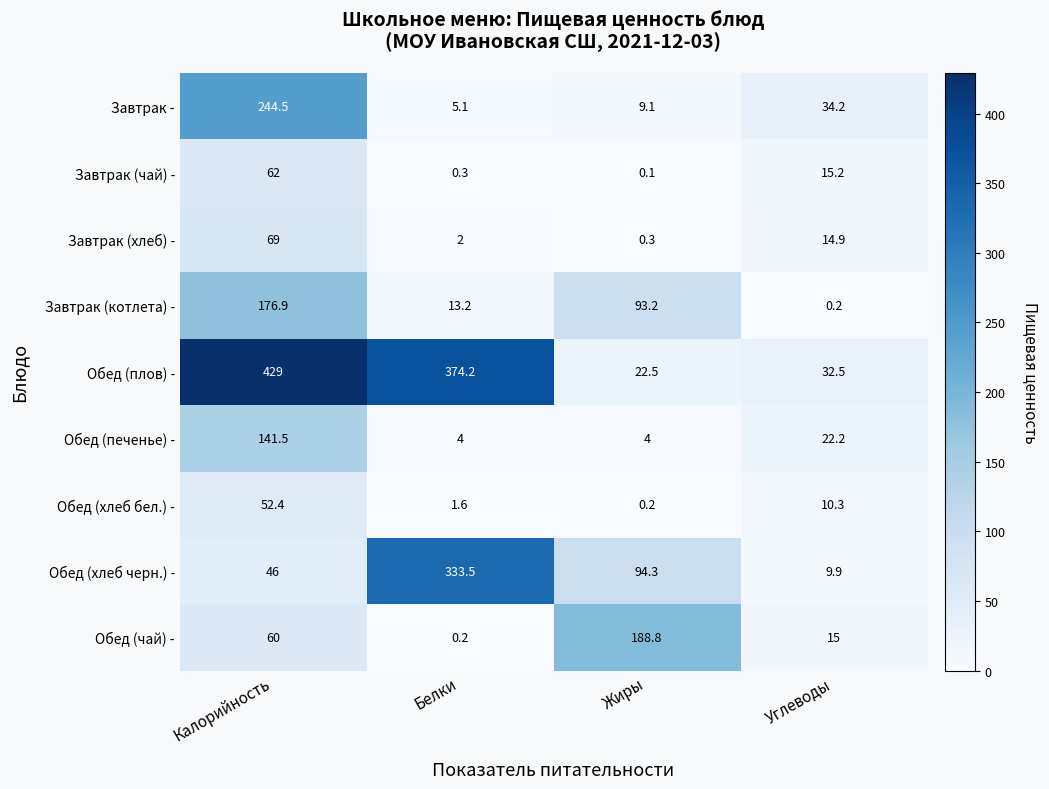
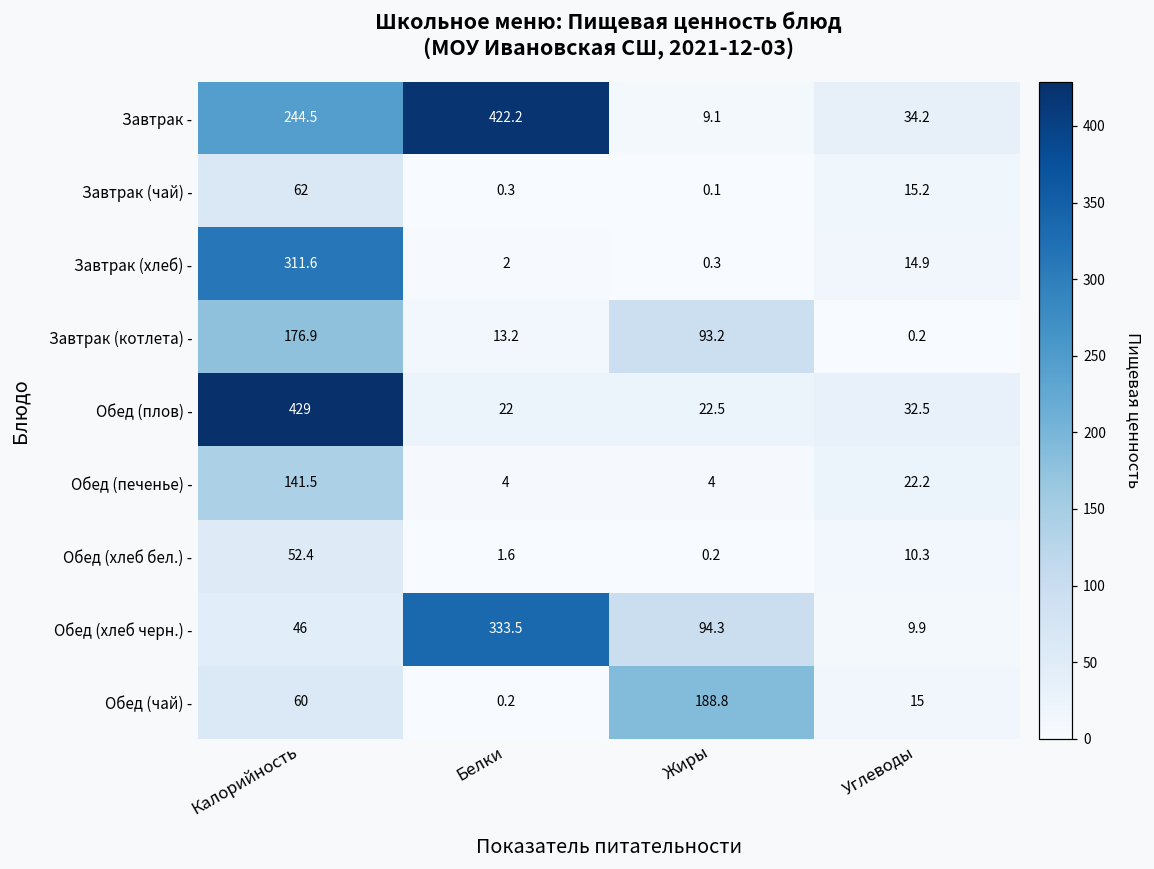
  {
    "Завтрак -": {
      "Калорийность": 244.5,
-     "Белки": 5.1,
+     "Белки": 422.2,
      "Жиры": 9.1,
      "Углеводы": 34.2
    },
    "Завтрак (чай) -": {
      "Калорийность": 62,
      "Белки": 0.3,
      "Жиры": 0.1,
      "Углеводы": 15.2
    },
    "Завтрак (хлеб) -": {
-     "Калорийность": 69,
+     "Калорийность": 311.6,
      "Белки": 2,
      "Жиры": 0.3,
      "Углеводы": 14.9
    },
    "Завтрак (котлета) -": {
      "Калорийность": 176.9,
      "Белки": 13.2,
      "Жиры": 93.2,
      "Углеводы": 0.2
    },
    "Обед (плов) -": {
      "Калорийность": 429,
-     "Белки": 374.2,
+     "Белки": 22,
      "Жиры": 22.5,
      "Углеводы": 32.5
    },
    "Обед (печенье) -": {
      "Калорийность": 141.5,
      "Белки": 4,
      "Жиры": 4,
      "Углеводы": 22.2
    },
    "Обед (хлеб бел.) -": {
      "Калорийность": 52.4,
      "Белки": 1.6,
      "Жиры": 0.2,
      "Углеводы": 10.3
    },
    "Обед (хлеб черн.) -": {
      "Калорийность": 46,
      "Белки": 333.5,
      "Жиры": 94.3,
      "Углеводы": 9.9
    },
    "Обед (чай) -": {
      "Калорийность": 60,
      "Белки": 0.2,
      "Жиры": 188.8,
      "Углеводы": 15
    }
  }
